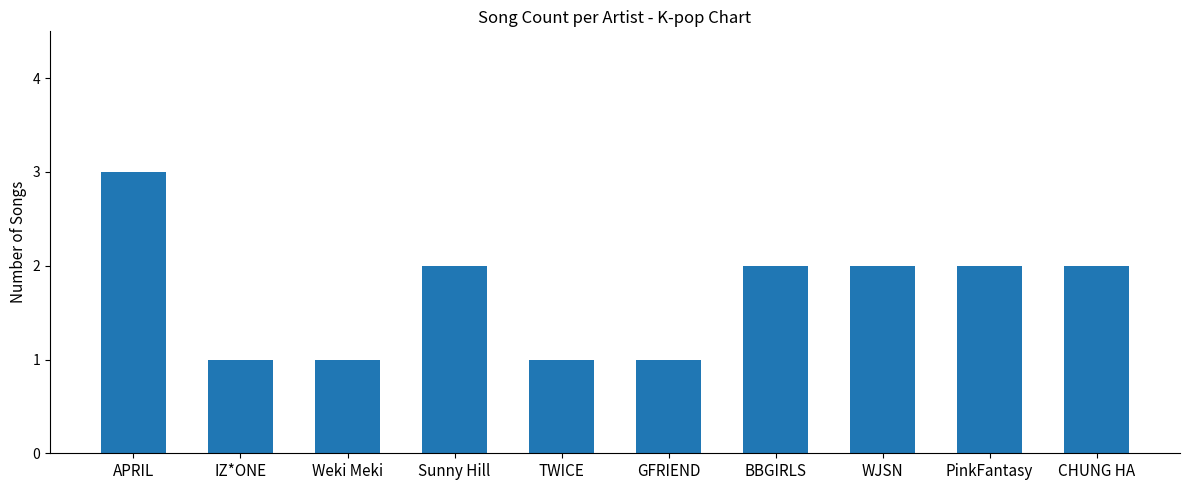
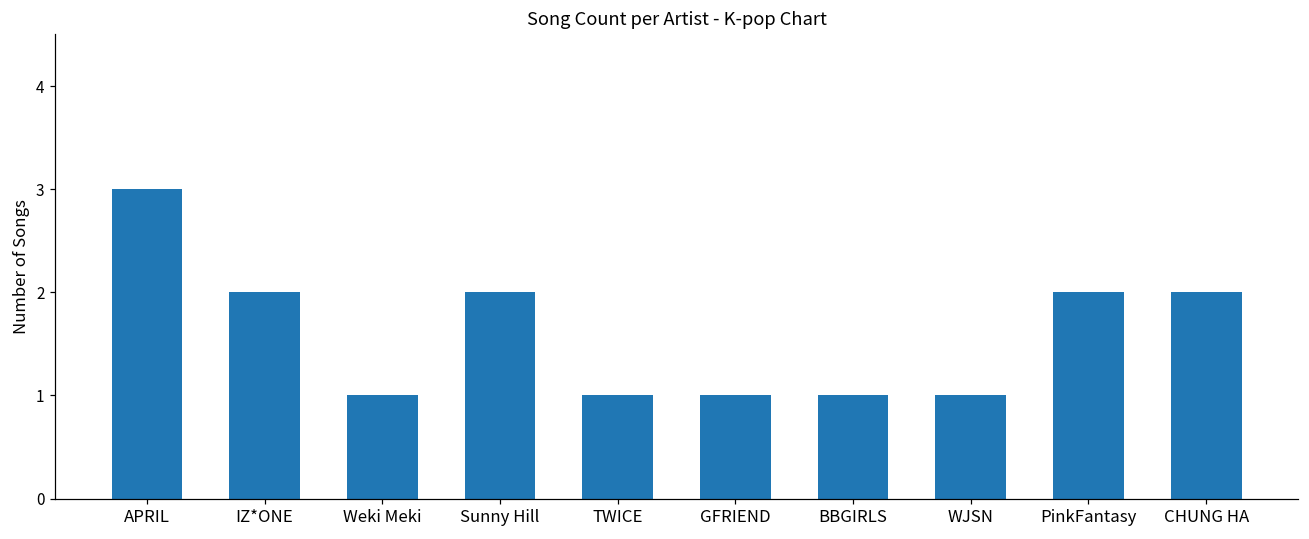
  {
    "APRIL": 3,
-   "IZ*ONE": 1,
+   "IZ*ONE": 2,
    "Weki Meki": 1,
    "Sunny Hill": 2,
    "TWICE": 1,
    "GFRIEND": 1,
-   "BBGIRLS": 2,
-   "WJSN": 2,
+   "BBGIRLS": 1,
+   "WJSN": 1,
    "PinkFantasy": 2,
    "CHUNG HA": 2
  }
